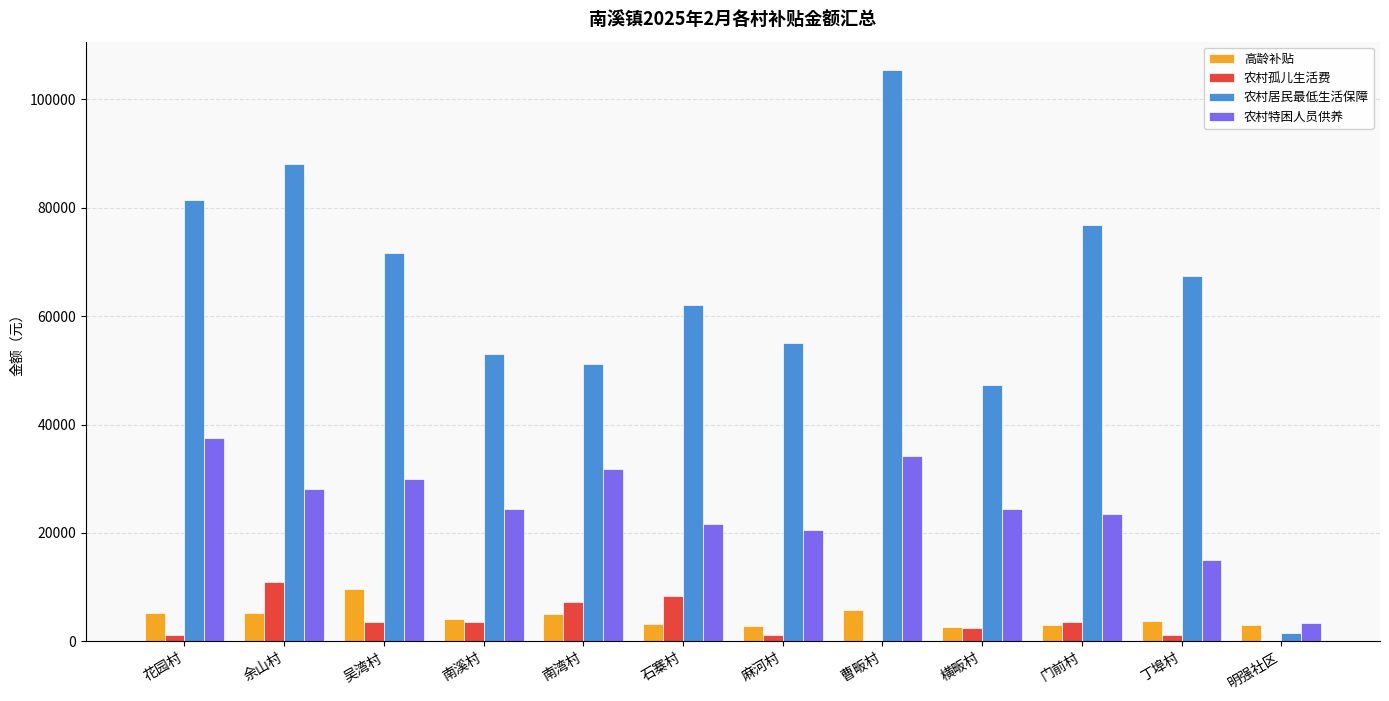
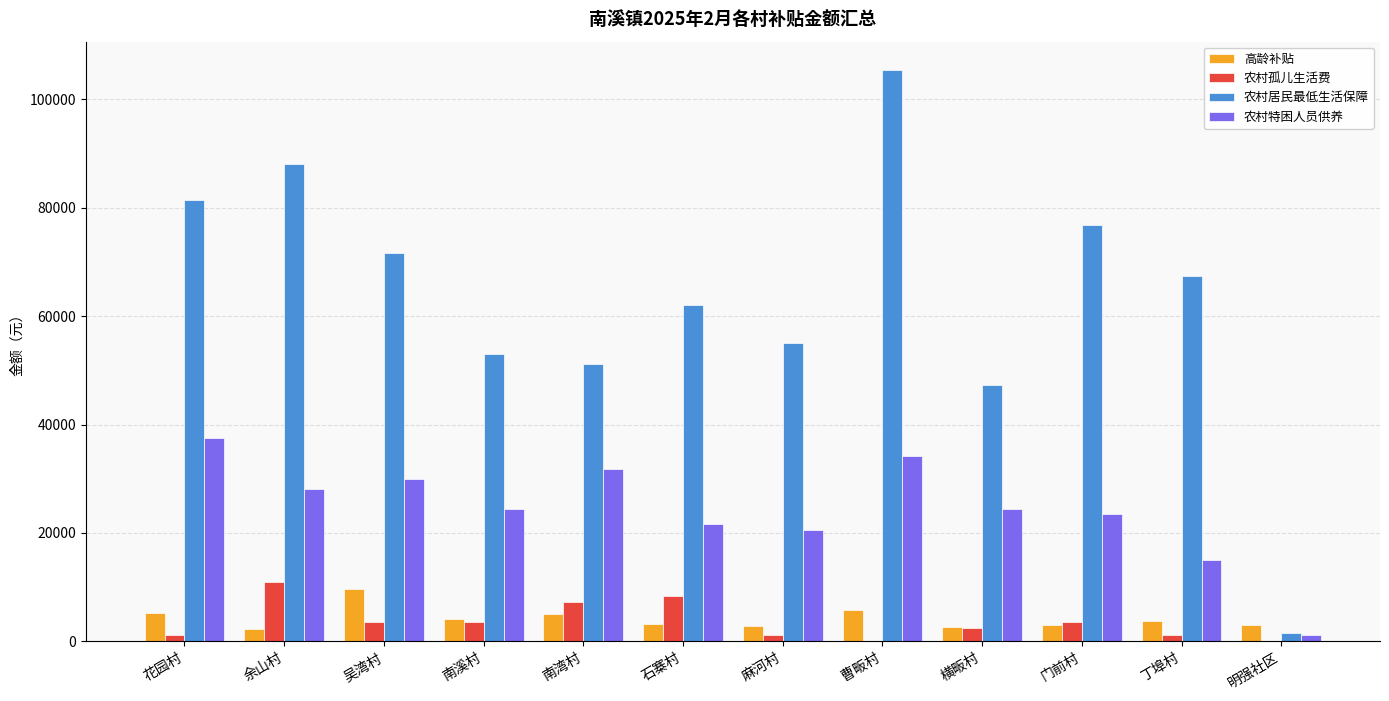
  {
    "高龄补贴": {
      "花园村": 5000,
-     "余山村": 5000,
+     "余山村": 2000,
      "吴湾村": 10000,
      "南溪村": 4000,
      "南湾村": 5000,
      "石寨村": 3000,
      "麻河村": 3000,
      "曹畈村": 6000,
      "横畈村": 3000,
      "门前村": 3000,
      "丁埠村": 4000,
      "明强社区": 3000
    },
    "农村孤儿生活费": {
      "花园村": 1000,
      "余山村": 11000,
      "吴湾村": 4000,
      "南溪村": 4000,
      "南湾村": 7000,
      "石寨村": 8000,
      "麻河村": 1000,
      "曹畈村": 0,
      "横畈村": 2000,
      "门前村": 4000,
      "丁埠村": 1000,
      "明强社区": 0
    },
    "农村居民最低生活保障": {
      "花园村": 81000,
      "余山村": 88000,
      "吴湾村": 72000,
      "南溪村": 53000,
      "南湾村": 51000,
      "石寨村": 62000,
      "麻河村": 55000,
      "曹畈村": 105000,
      "横畈村": 47000,
      "门前村": 77000,
      "丁埠村": 67000,
      "明强社区": 1000
    },
    "农村特困人员供养": {
      "花园村": 38000,
      "余山村": 28000,
      "吴湾村": 30000,
      "南溪村": 24000,
      "南湾村": 32000,
      "石寨村": 22000,
      "麻河村": 21000,
      "曹畈村": 34000,
      "横畈村": 24000,
      "门前村": 23000,
      "丁埠村": 15000,
-     "明强社区": 3000
+     "明强社区": 1000
    }
  }
